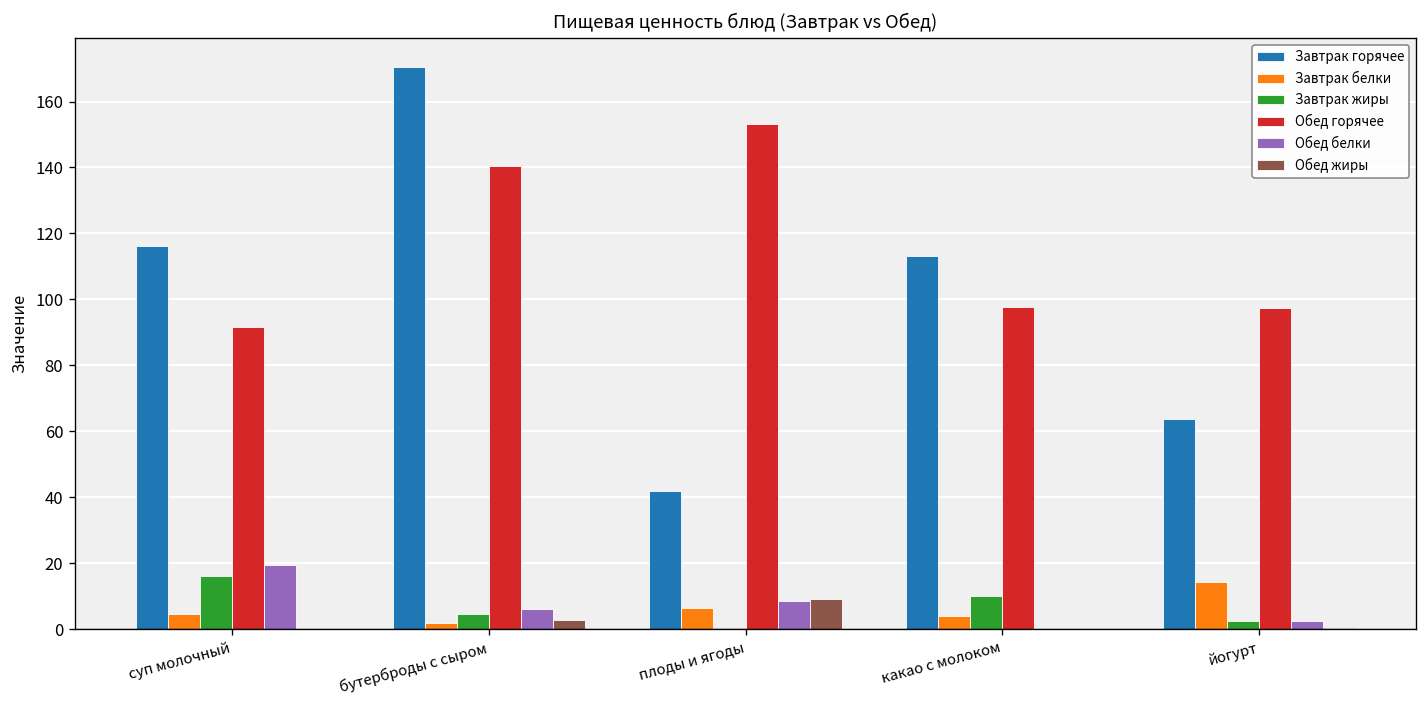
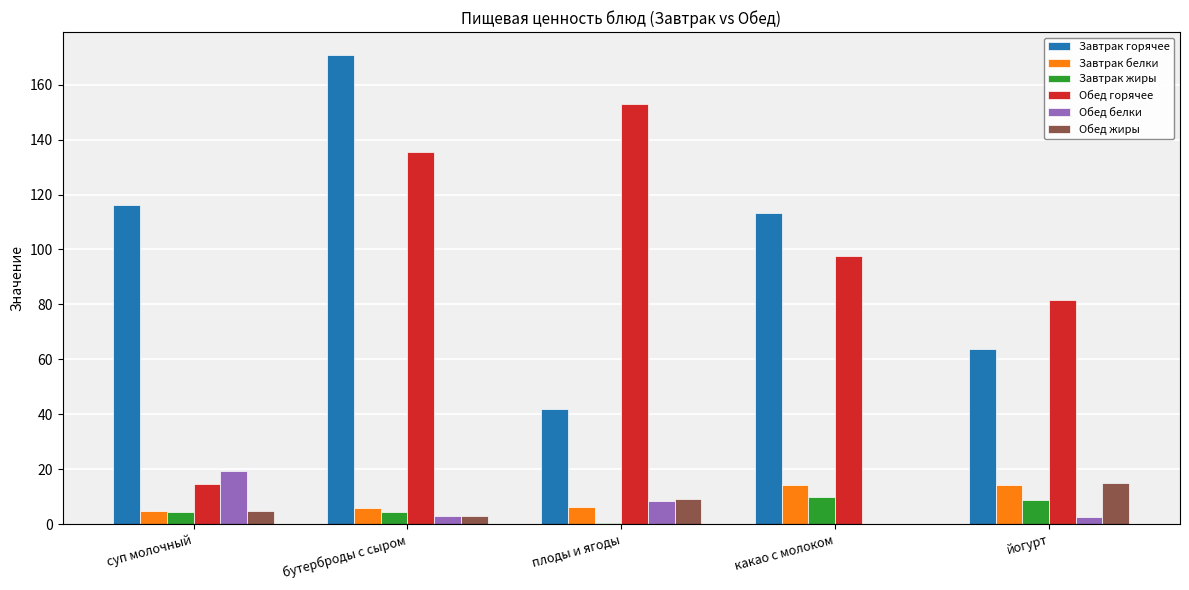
  {
    "Завтрак горячее": {
      "суп молочный": 116,
      "бутерброды с сыром": 171,
      "плоды и ягоды": 42,
      "какао с молоком": 113,
      "йогурт": 64
    },
    "Завтрак белки": {
      "суп молочный": 5,
-     "бутерброды с сыром": 2,
+     "бутерброды с сыром": 6,
      "плоды и ягоды": 6,
-     "какао с молоком": 4,
+     "какао с молоком": 14,
      "йогурт": 14
    },
    "Завтрак жиры": {
-     "суп молочный": 16,
+     "суп молочный": 4,
      "бутерброды с сыром": 5,
      "какао с молоком": 10,
-     "йогурт": 2
+     "йогурт": 9
    },
    "Обед горячее": {
-     "суп молочный": 92,
-     "бутерброды с сыром": 141,
+     "суп молочный": 15,
+     "бутерброды с сыром": 135,
      "плоды и ягоды": 153,
      "какао с молоком": 98,
-     "йогурт": 97
+     "йогурт": 82
    },
    "Обед белки": {
      "суп молочный": 20,
-     "бутерброды с сыром": 6,
+     "бутерброды с сыром": 3,
      "плоды и ягоды": 9,
      "какао с молоком": 0,
      "йогурт": 3
    },
    "Обед жиры": {
-     "суп молочный": 0,
+     "суп молочный": 5,
      "бутерброды с сыром": 3,
      "плоды и ягоды": 9,
      "какао с молоком": 0,
-     "йогурт": 0
+     "йогурт": 15
    }
  }
